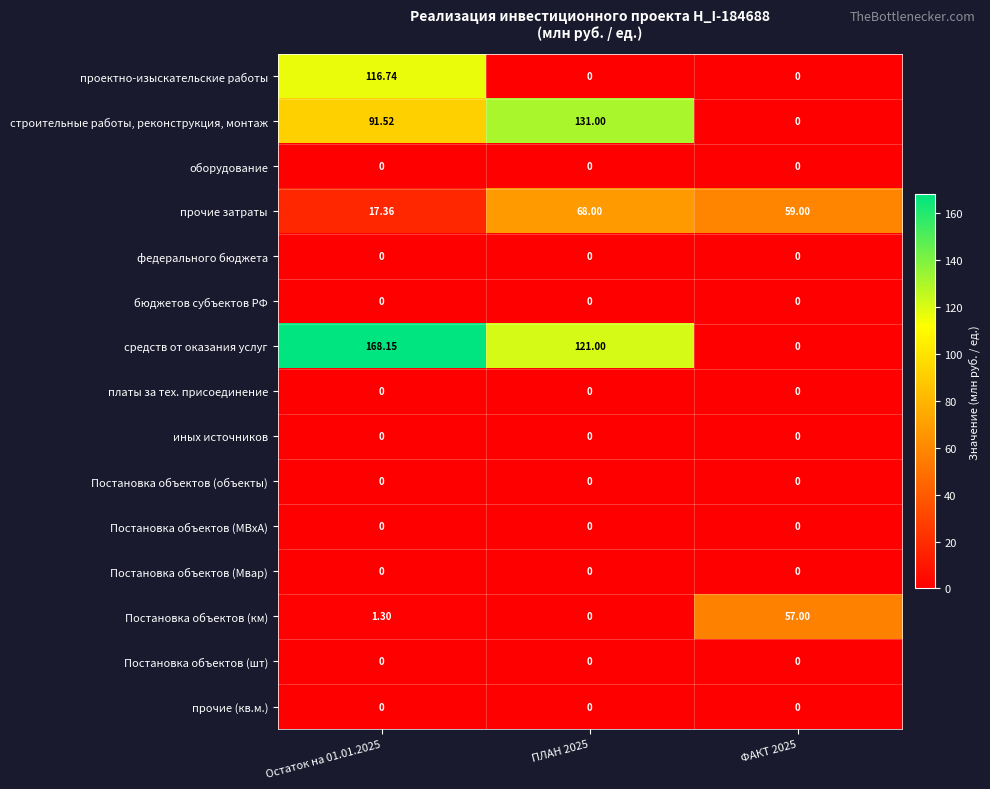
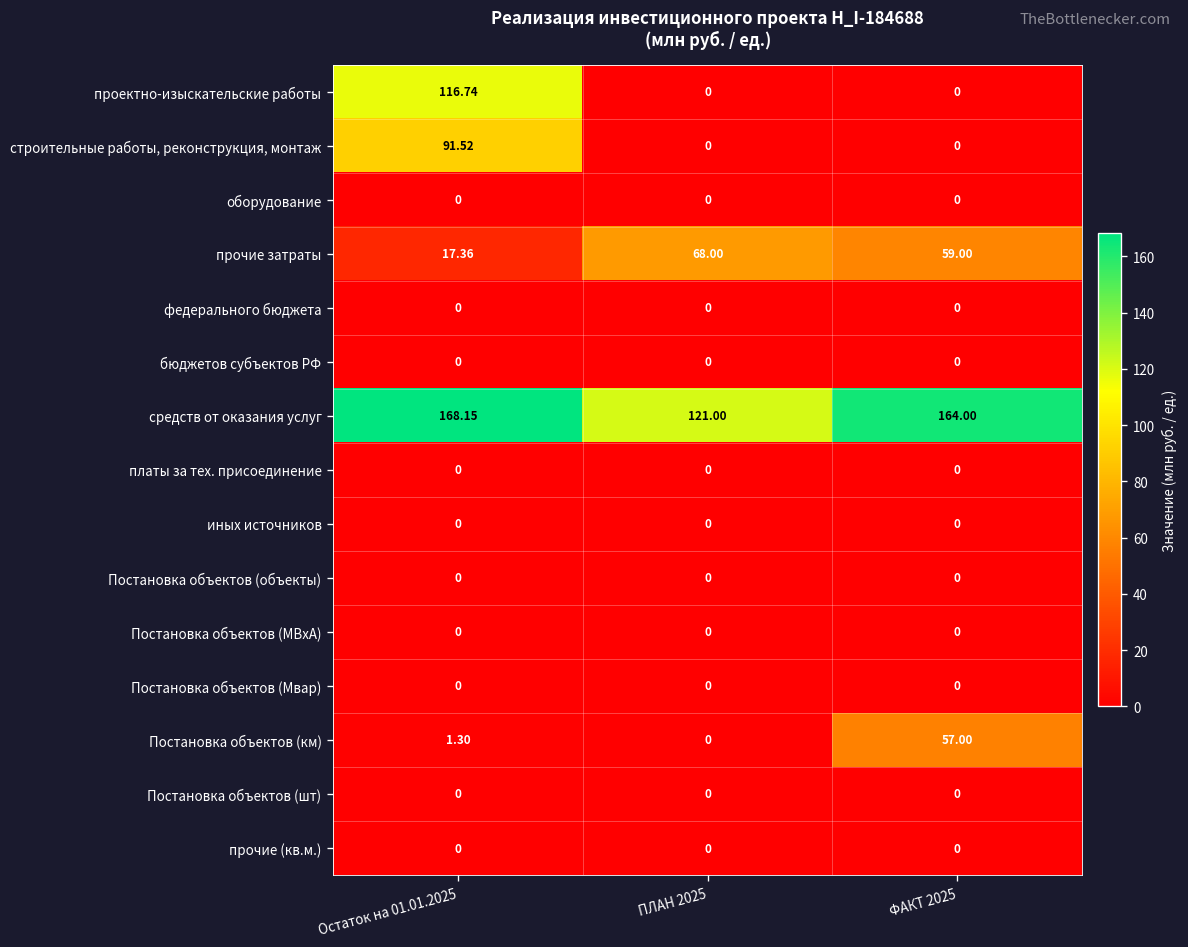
  {
    "проектно-изыскательские работы": {
      "Остаток на 01.01.2025": 116.74,
      "ПЛАН 2025": 0,
      "ФАКТ 2025": 0
    },
    "строительные работы, реконструкция, монтаж": {
      "Остаток на 01.01.2025": 91.52,
-     "ПЛАН 2025": 131.00,
+     "ПЛАН 2025": 0,
      "ФАКТ 2025": 0
    },
    "оборудование": {
      "Остаток на 01.01.2025": 0,
      "ПЛАН 2025": 0,
      "ФАКТ 2025": 0
    },
    "прочие затраты": {
      "Остаток на 01.01.2025": 17.36,
      "ПЛАН 2025": 68.00,
      "ФАКТ 2025": 59.00
    },
    "федерального бюджета": {
      "Остаток на 01.01.2025": 0,
      "ПЛАН 2025": 0,
      "ФАКТ 2025": 0
    },
    "бюджетов субъектов РФ": {
      "Остаток на 01.01.2025": 0,
      "ПЛАН 2025": 0,
      "ФАКТ 2025": 0
    },
    "средств от оказания услуг": {
      "Остаток на 01.01.2025": 168.15,
      "ПЛАН 2025": 121.00,
-     "ФАКТ 2025": 0
+     "ФАКТ 2025": 164.00
    },
    "платы за тех. присоединение": {
      "Остаток на 01.01.2025": 0,
      "ПЛАН 2025": 0,
      "ФАКТ 2025": 0
    },
    "иных источников": {
      "Остаток на 01.01.2025": 0,
      "ПЛАН 2025": 0,
      "ФАКТ 2025": 0
    },
    "Постановка объектов (объекты)": {
      "Остаток на 01.01.2025": 0,
      "ПЛАН 2025": 0,
      "ФАКТ 2025": 0
    },
    "Постановка объектов (МВxА)": {
      "Остаток на 01.01.2025": 0,
      "ПЛАН 2025": 0,
      "ФАКТ 2025": 0
    },
    "Постановка объектов (Мвар)": {
      "Остаток на 01.01.2025": 0,
      "ПЛАН 2025": 0,
      "ФАКТ 2025": 0
    },
    "Постановка объектов (км)": {
      "Остаток на 01.01.2025": 1.30,
      "ПЛАН 2025": 0,
      "ФАКТ 2025": 57.00
    },
    "Постановка объектов (шт)": {
      "Остаток на 01.01.2025": 0,
      "ПЛАН 2025": 0,
      "ФАКТ 2025": 0
    },
    "прочие (кв.м.)": {
      "Остаток на 01.01.2025": 0,
      "ПЛАН 2025": 0,
      "ФАКТ 2025": 0
    }
  }
